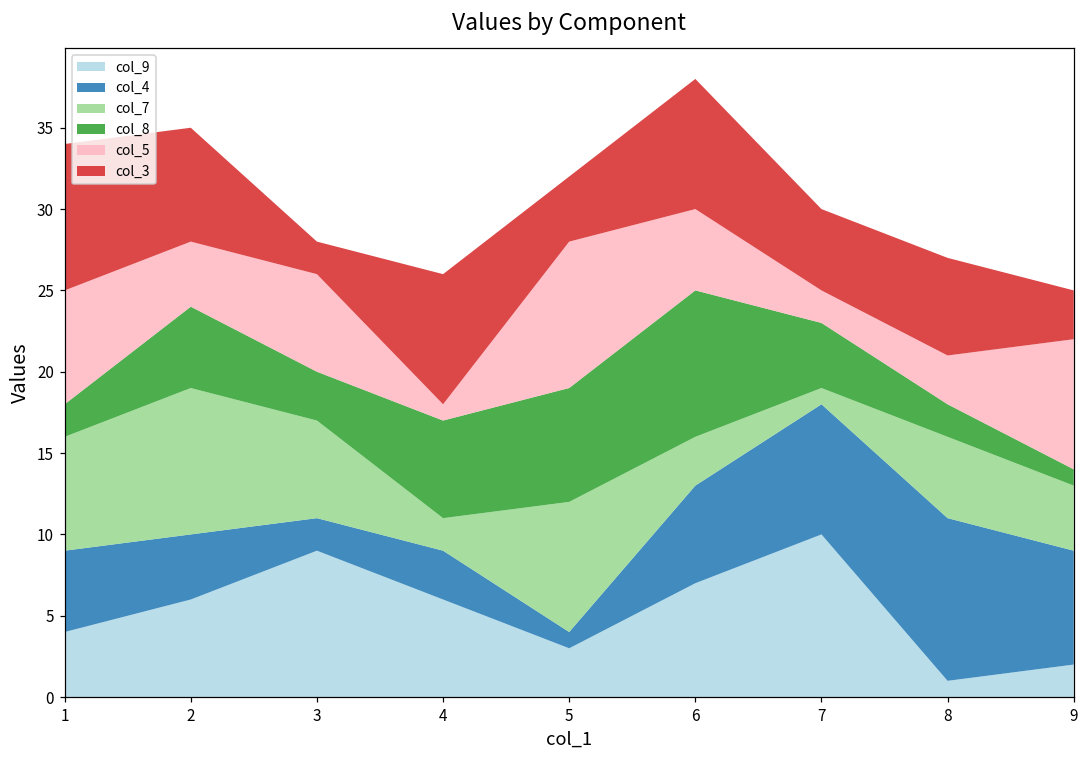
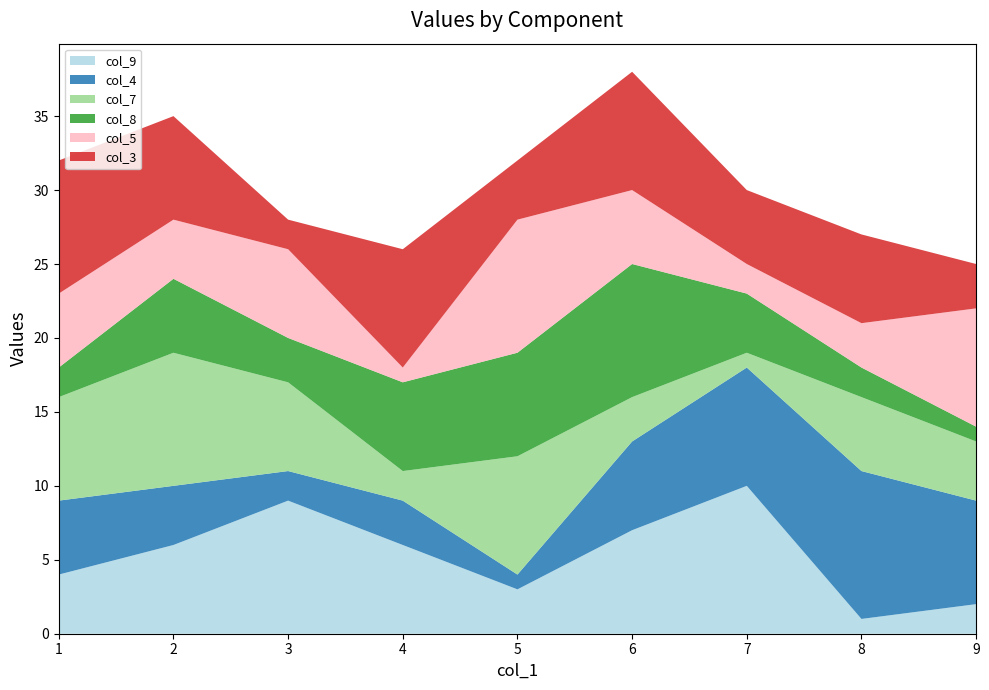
  {
    "col_9": {
      "1": 4,
      "2": 6,
      "3": 9,
      "4": 6,
      "5": 3,
      "6": 7,
      "7": 10,
      "8": 1,
      "9": 2
    },
    "col_4": {
      "1": 5,
      "2": 4,
      "3": 2,
      "4": 3,
      "5": 1,
      "6": 6,
      "7": 8,
      "8": 10,
      "9": 7
    },
    "col_7": {
      "1": 7,
      "2": 9,
      "3": 6,
      "4": 2,
      "5": 8,
      "6": 3,
      "7": 1,
      "8": 5,
      "9": 4
    },
    "col_8": {
      "1": 2,
      "2": 5,
      "3": 3,
      "4": 6,
      "5": 7,
      "6": 9,
      "7": 4,
      "8": 2,
      "9": 1
    },
    "col_5": {
-     "1": 7,
+     "1": 5,
      "2": 4,
      "3": 6,
      "4": 1,
      "5": 9,
      "6": 5,
      "7": 2,
      "8": 3,
      "9": 8
    },
    "col_3": {
      "1": 9,
      "2": 7,
      "3": 2,
      "4": 8,
      "5": 4,
      "6": 8,
      "7": 5,
      "8": 6,
      "9": 3
    }
  }
